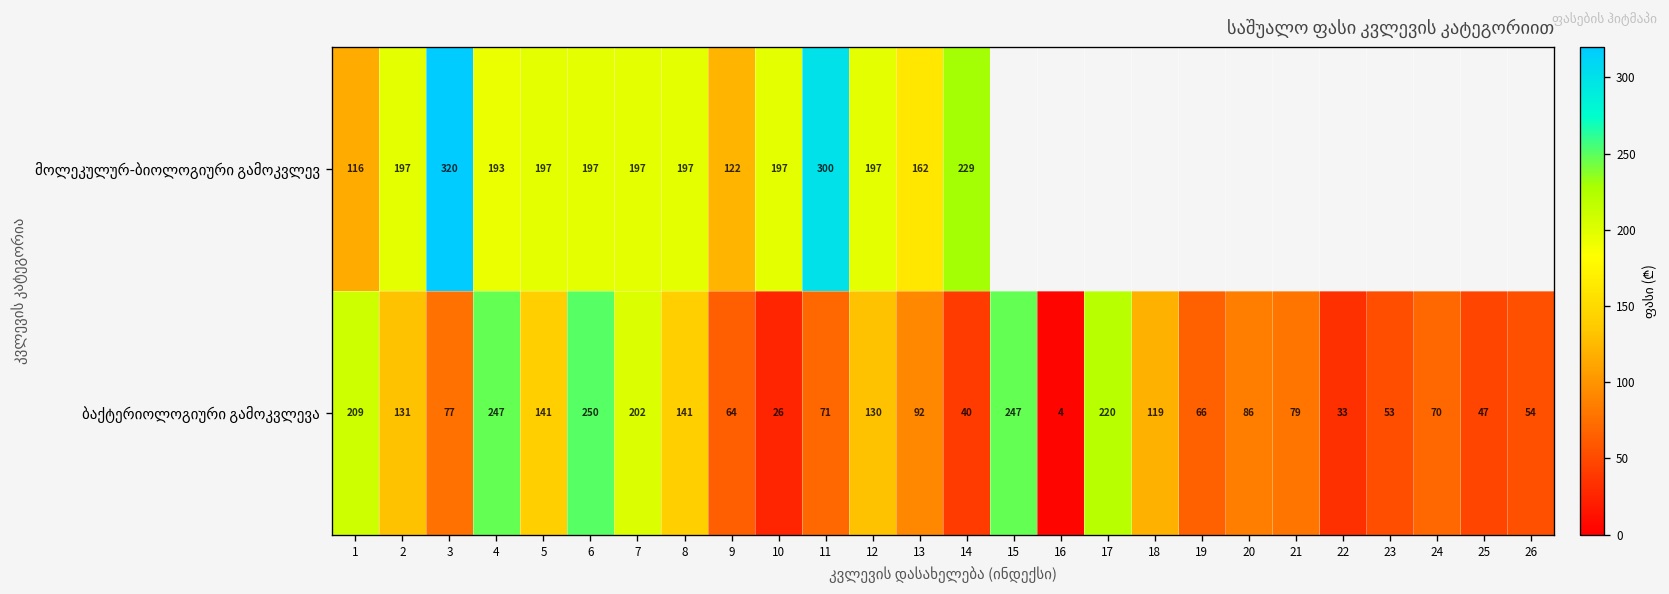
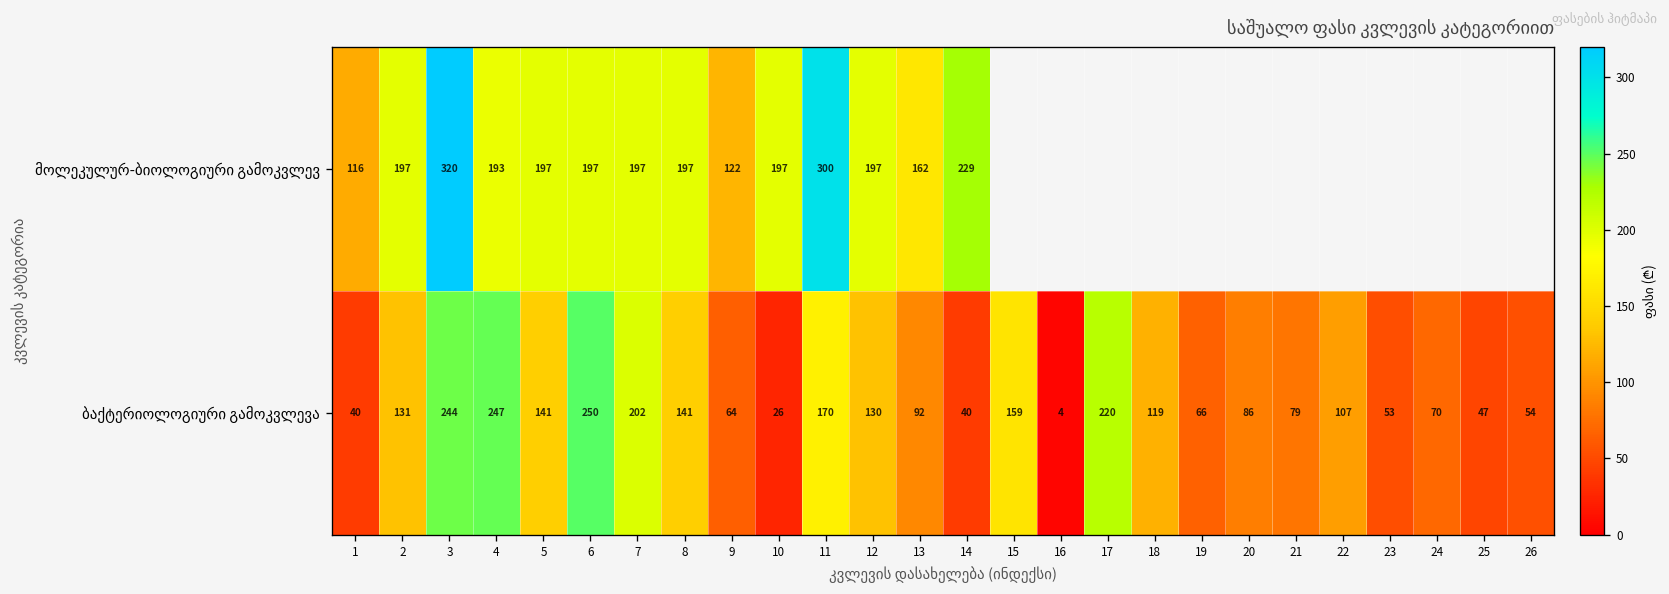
  {
    "მოლეკულურ-ბიოლოგიური გამოკვლევ": {
      "1": 116,
      "2": 197,
      "3": 320,
      "4": 193,
      "5": 197,
      "6": 197,
      "7": 197,
      "8": 197,
      "9": 122,
      "10": 197,
      "11": 300,
      "12": 197,
      "13": 162,
      "14": 229
    },
    "ბაქტერიოლოგიური გამოკვლევა": {
-     "1": 209,
+     "1": 40,
      "2": 131,
-     "3": 77,
+     "3": 244,
      "4": 247,
      "5": 141,
      "6": 250,
      "7": 202,
      "8": 141,
      "9": 64,
      "10": 26,
-     "11": 71,
+     "11": 170,
      "12": 130,
      "13": 92,
      "14": 40,
-     "15": 247,
+     "15": 159,
      "16": 4,
      "17": 220,
      "18": 119,
      "19": 66,
      "20": 86,
      "21": 79,
-     "22": 33,
+     "22": 107,
      "23": 53,
      "24": 70,
      "25": 47,
      "26": 54
    }
  }
